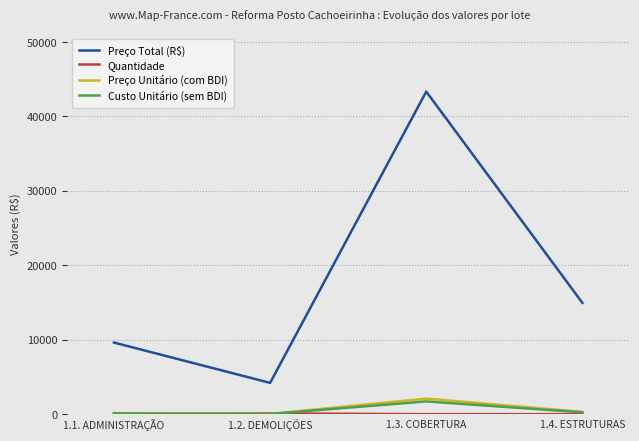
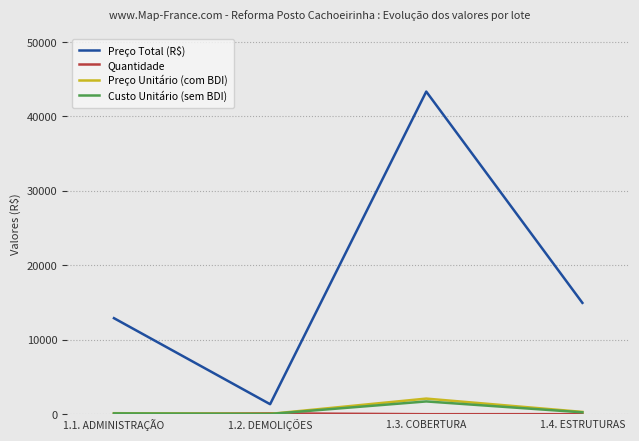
  {
    "Preço Total (R$)": {
-     "1.1. ADMINISTRAÇÃO": 10000,
-     "1.2. DEMOLIÇÕES": 4000,
+     "1.1. ADMINISTRAÇÃO": 13000,
+     "1.2. DEMOLIÇÕES": 1000,
      "1.3. COBERTURA": 43000,
      "1.4. ESTRUTURAS": 15000
    },
    "Quantidade": {
      "1.3. COBERTURA": 0
    },
    "Preço Unitário (com BDI)": {
      "1.3. COBERTURA": 2000
    },
    "Custo Unitário (sem BDI)": {
      "1.3. COBERTURA": 2000
    }
  }
